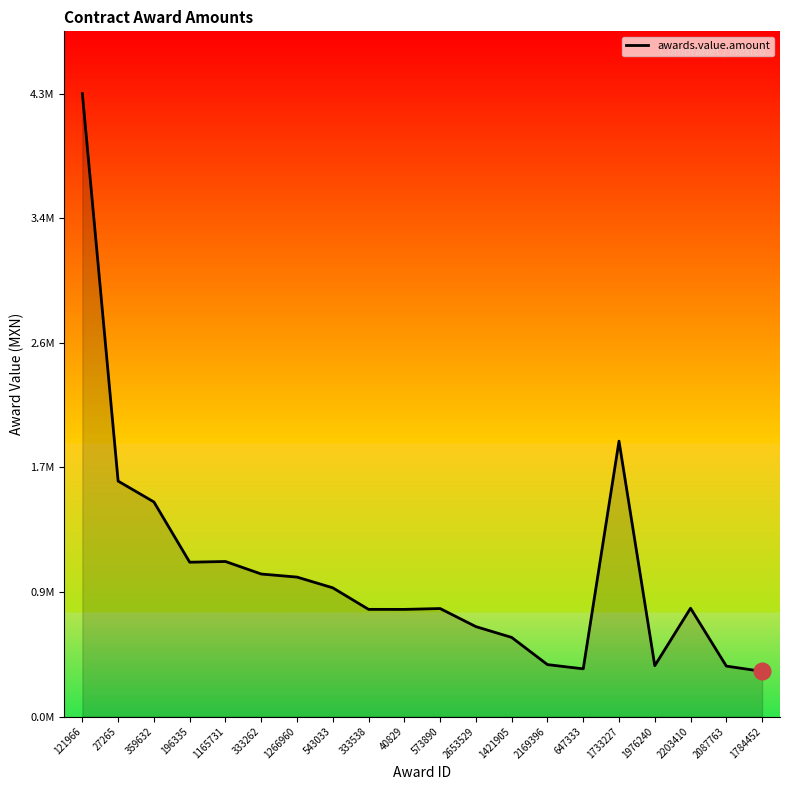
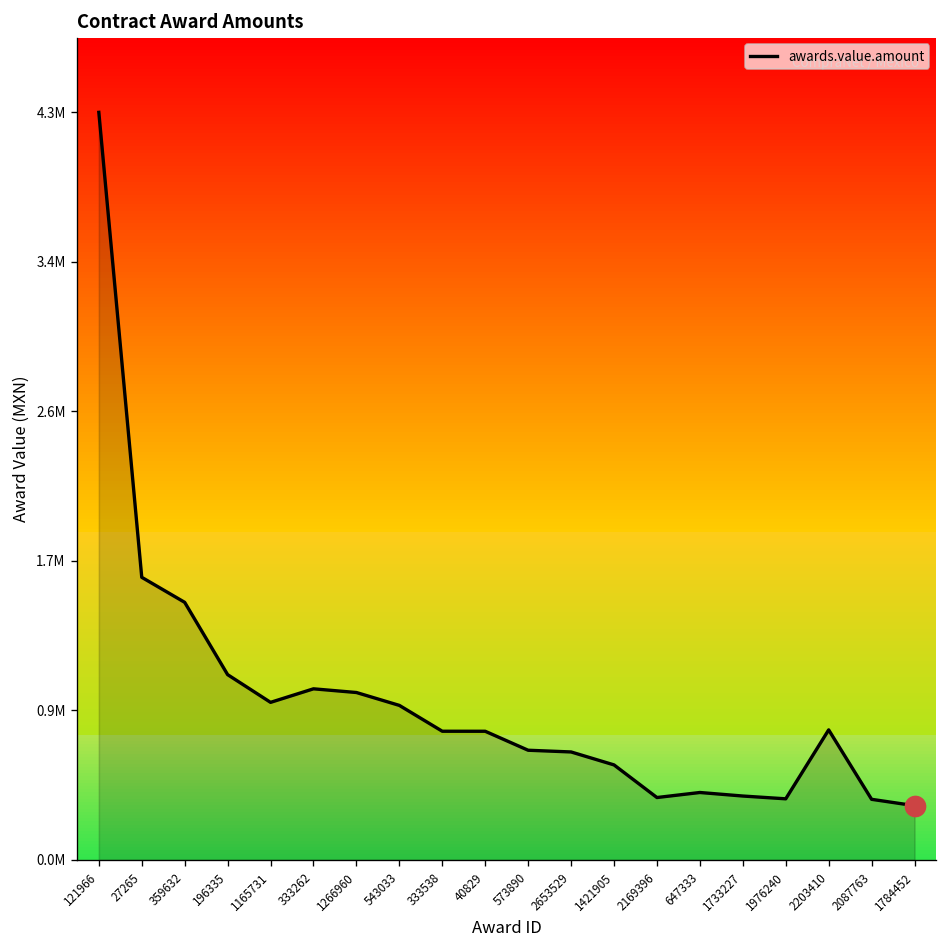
  {
    "awards.value.amount": {
      "121966": 4250000,
      "27265": 1610000,
      "359632": 1470000,
      "196335": 1050000,
-     "1165731": 1060000,
+     "1165731": 900000,
      "333262": 970000,
      "1266960": 950000,
      "543033": 880000,
      "333538": 730000,
      "40829": 730000,
-     "573890": 740000,
+     "573890": 620000,
      "2653529": 610000,
      "1421905": 540000,
      "2169396": 350000,
-     "647333": 330000,
-     "1733227": 1880000,
+     "647333": 380000,
+     "1733227": 360000,
      "1976240": 350000,
      "2203410": 740000,
      "2087763": 340000
    }
  }
